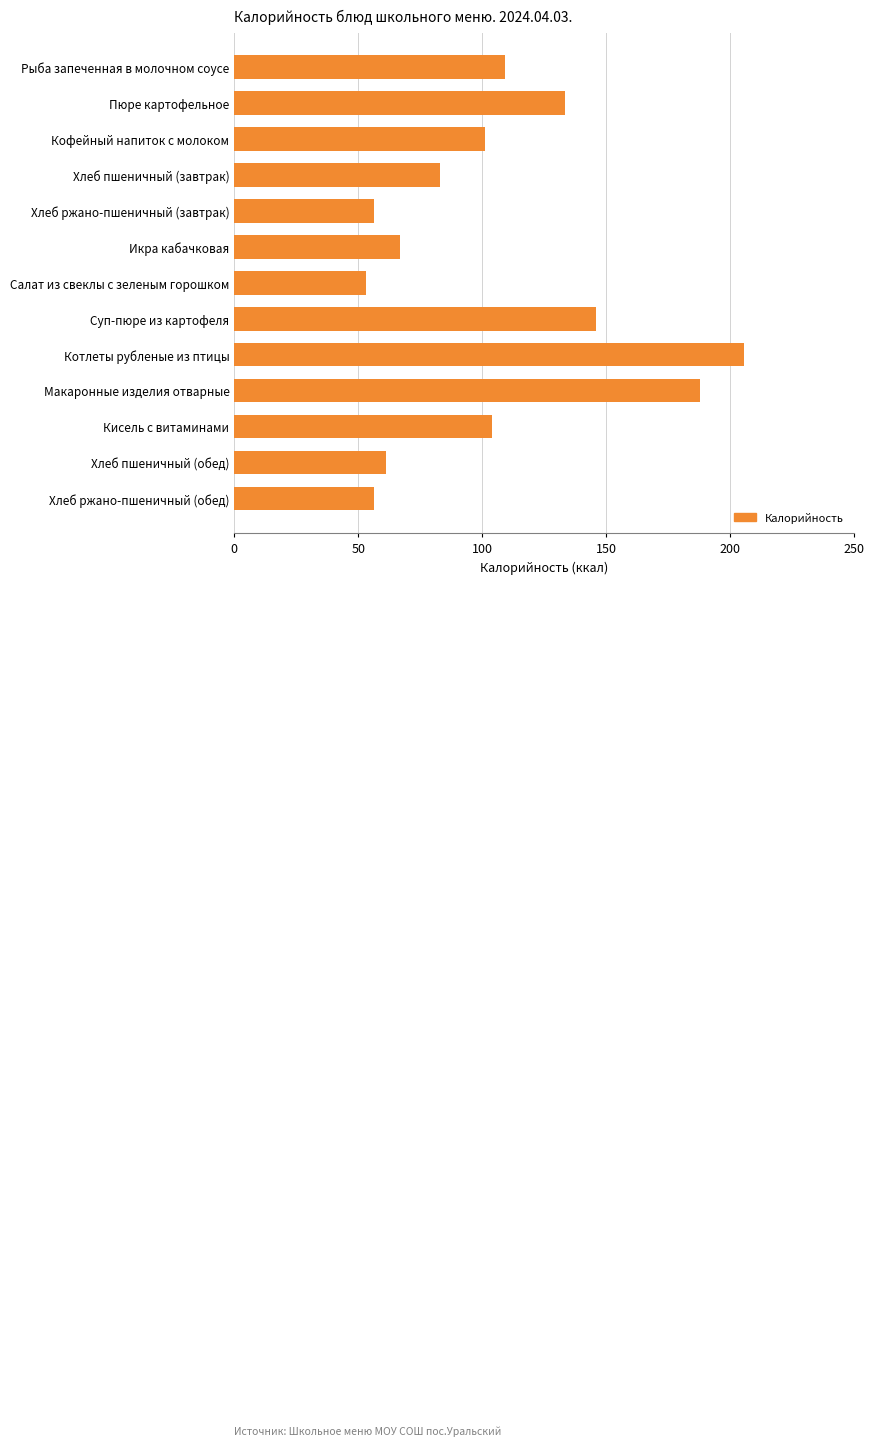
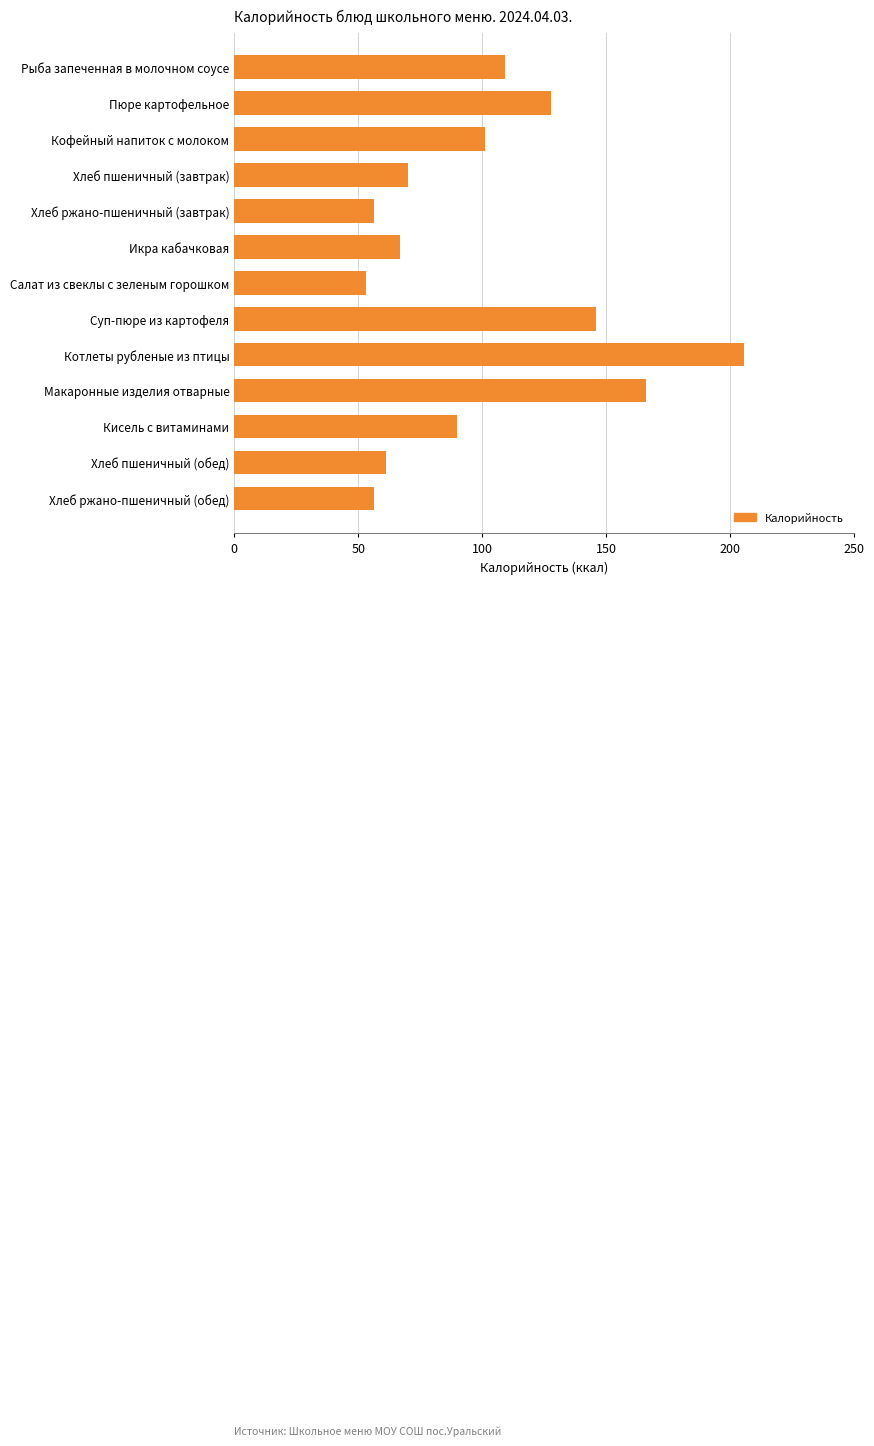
  {
    "Рыба запеченная в молочном соусе": 109,
-   "Пюре картофельное": 133,
+   "Пюре картофельное": 128,
    "Кофейный напиток с молоком": 101,
-   "Хлеб пшеничный (завтрак)": 83,
+   "Хлеб пшеничный (завтрак)": 70,
    "Хлеб ржано-пшеничный (завтрак)": 56,
    "Икра кабачковая": 67,
    "Салат из свеклы с зеленым горошком": 53,
    "Суп-пюре из картофеля": 146,
    "Котлеты рубленые из птицы": 205,
-   "Макаронные изделия отварные": 188,
-   "Кисель с витаминами": 104,
+   "Макаронные изделия отварные": 166,
+   "Кисель с витаминами": 90,
    "Хлеб пшеничный (обед)": 61,
    "Хлеб ржано-пшеничный (обед)": 56
  }
